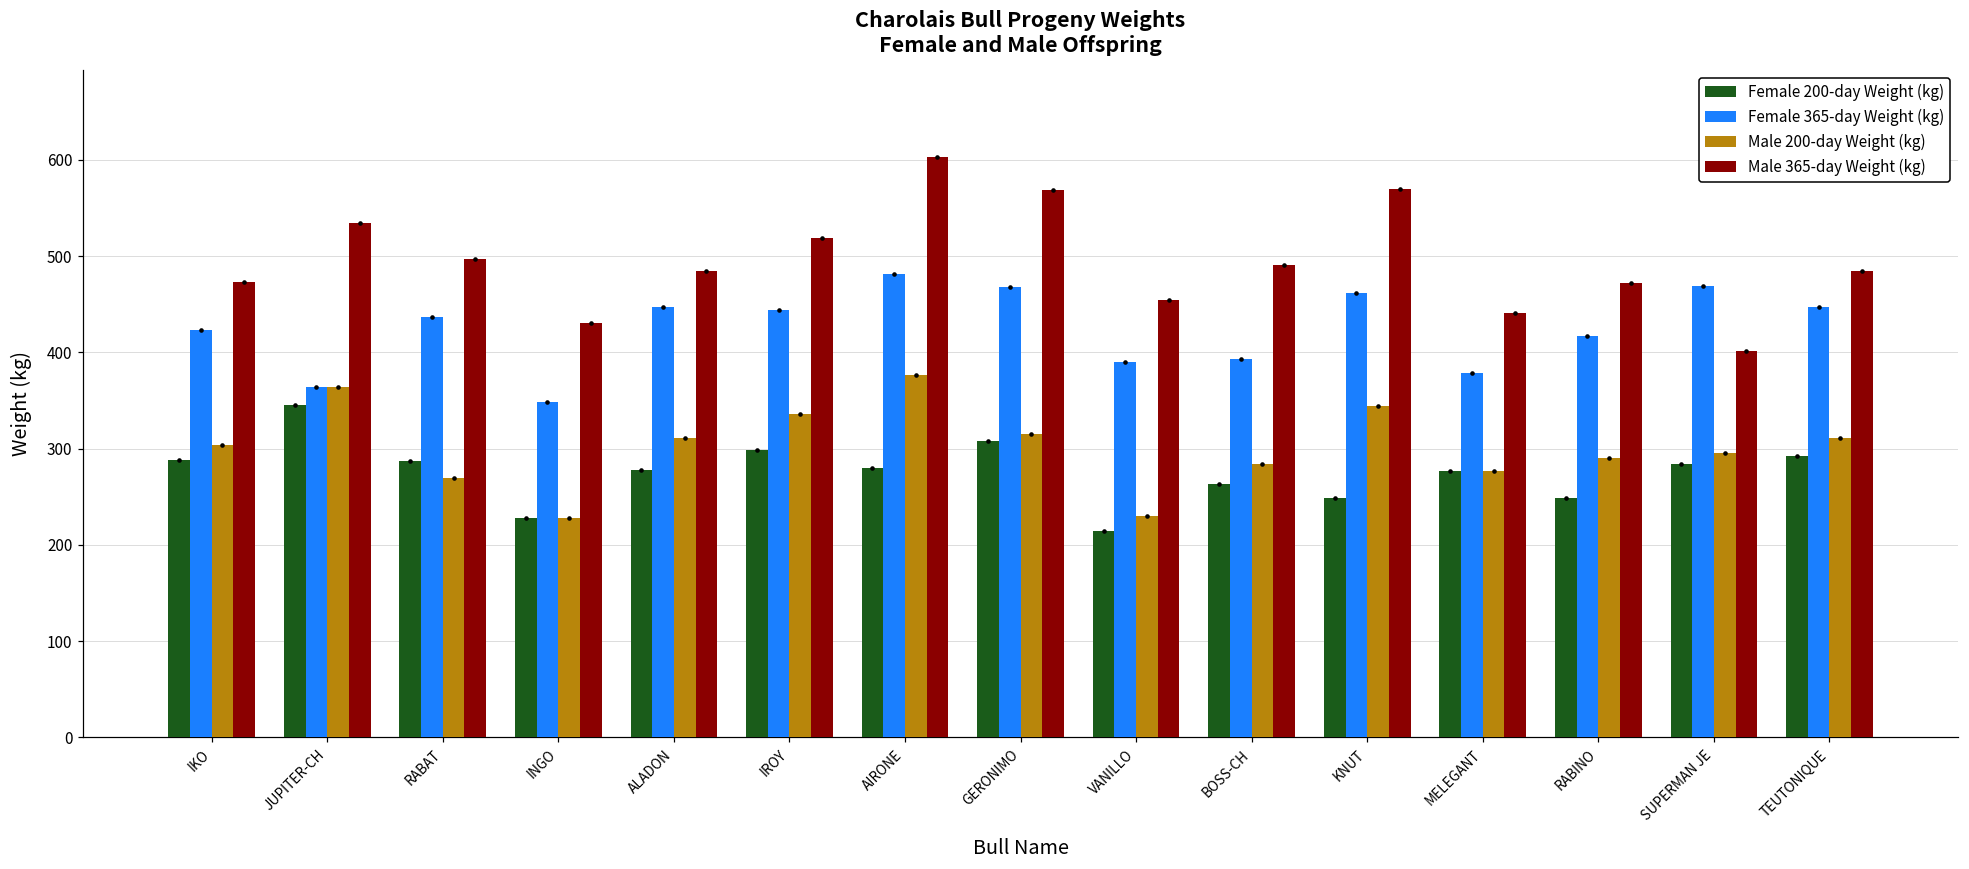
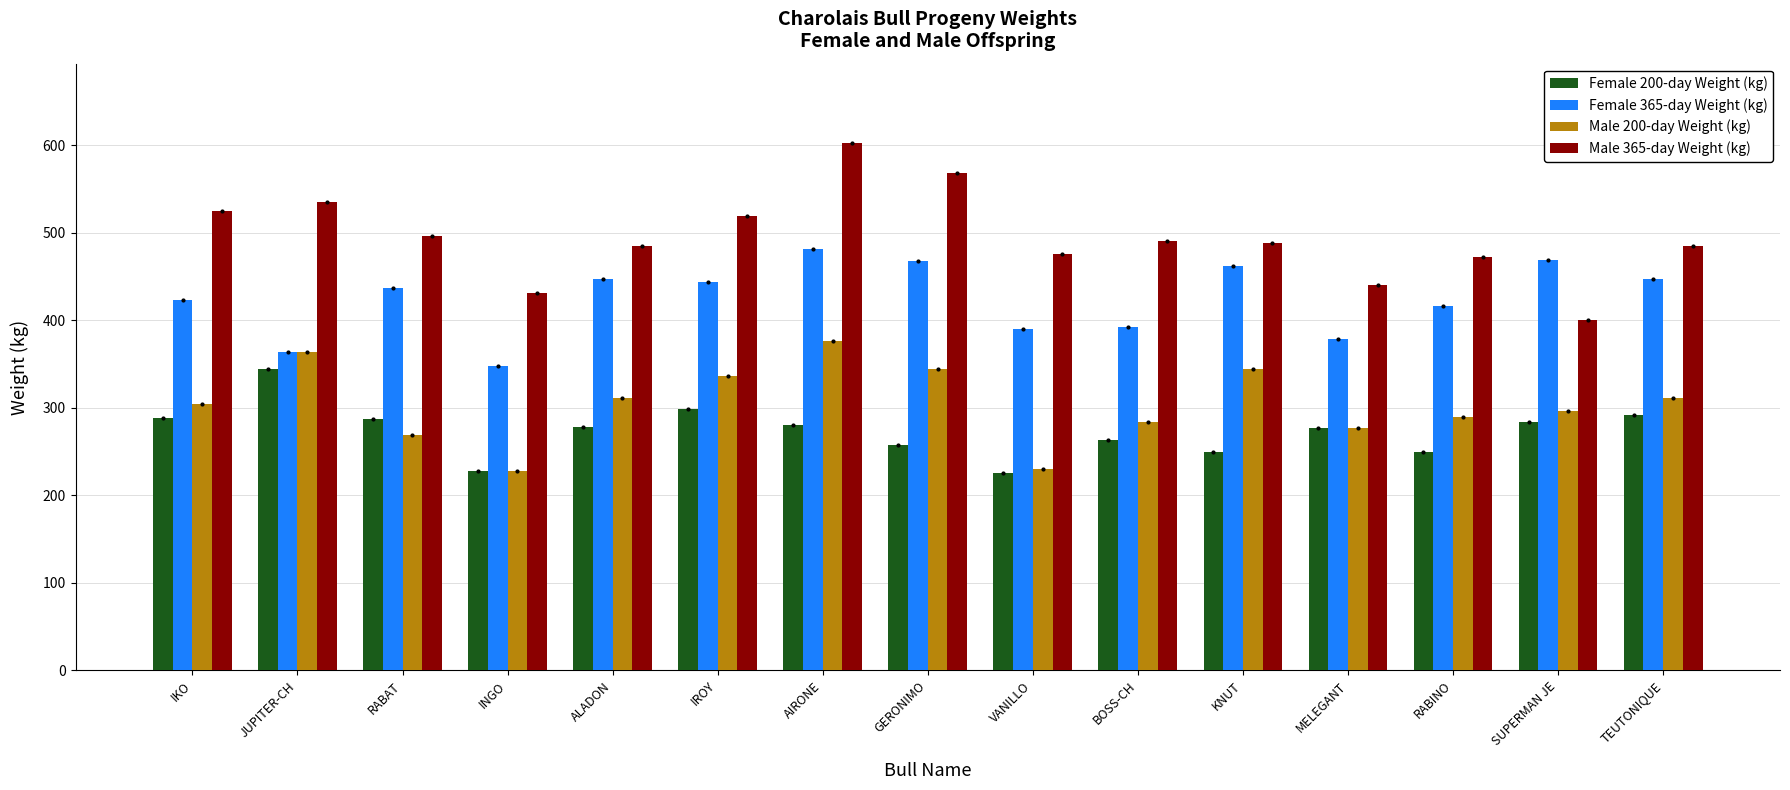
  {
    "Female 200-day Weight (kg)": {
      "IKO": 290,
      "JUPITER-CH": 350,
      "RABAT": 290,
      "INGO": 230,
      "ALADON": 280,
      "IROY": 300,
      "AIRONE": 280,
-     "GERONIMO": 310,
-     "VANILLO": 210,
+     "GERONIMO": 260,
+     "VANILLO": 230,
      "BOSS-CH": 260,
      "KNUT": 250,
      "MELEGANT": 280,
      "RABINO": 250,
      "SUPERMAN JE": 280,
      "TEUTONIQUE": 290
    },
    "Female 365-day Weight (kg)": {
      "IKO": 420,
      "JUPITER-CH": 360,
      "RABAT": 440,
      "INGO": 350,
      "ALADON": 450,
      "IROY": 440,
      "AIRONE": 480,
      "GERONIMO": 470,
      "VANILLO": 390,
      "BOSS-CH": 390,
      "KNUT": 460,
      "MELEGANT": 380,
      "RABINO": 420,
      "SUPERMAN JE": 470,
      "TEUTONIQUE": 450
    },
    "Male 200-day Weight (kg)": {
      "IKO": 300,
      "JUPITER-CH": 360,
      "RABAT": 270,
      "INGO": 230,
      "ALADON": 310,
      "IROY": 340,
      "AIRONE": 380,
-     "GERONIMO": 320,
+     "GERONIMO": 340,
      "VANILLO": 230,
      "BOSS-CH": 280,
      "KNUT": 340,
      "MELEGANT": 280,
      "RABINO": 290,
      "SUPERMAN JE": 300,
      "TEUTONIQUE": 310
    },
    "Male 365-day Weight (kg)": {
-     "IKO": 470,
+     "IKO": 530,
      "JUPITER-CH": 540,
      "RABAT": 500,
      "INGO": 430,
      "ALADON": 490,
      "IROY": 520,
      "AIRONE": 600,
      "GERONIMO": 570,
-     "VANILLO": 450,
+     "VANILLO": 480,
      "BOSS-CH": 490,
-     "KNUT": 570,
+     "KNUT": 490,
      "MELEGANT": 440,
      "RABINO": 470,
      "SUPERMAN JE": 400,
      "TEUTONIQUE": 490
    }
  }
